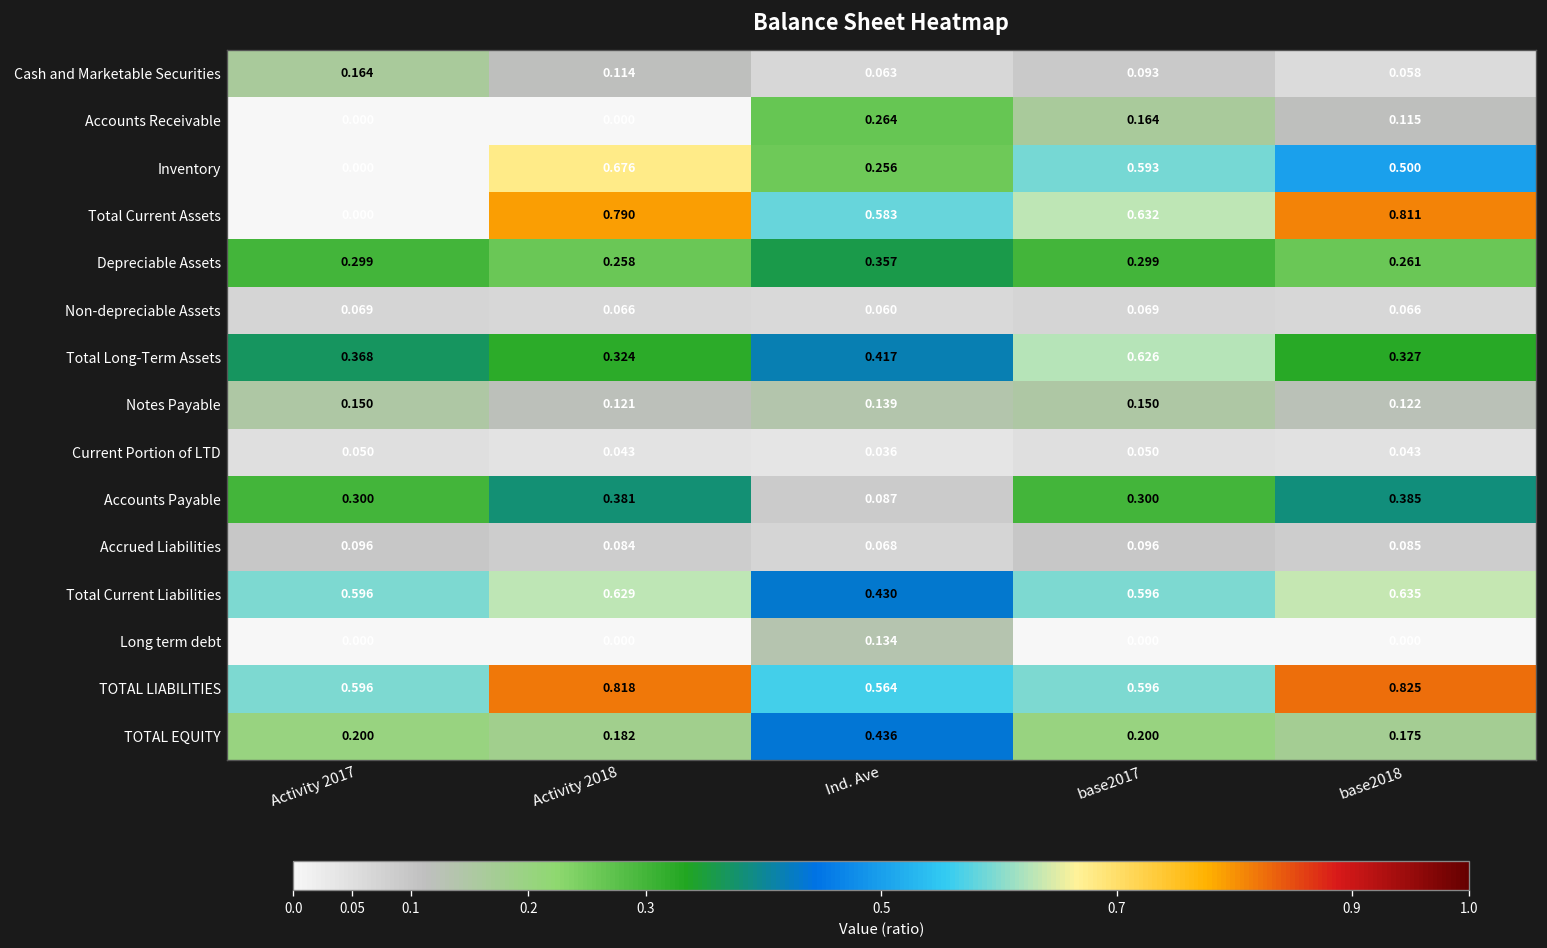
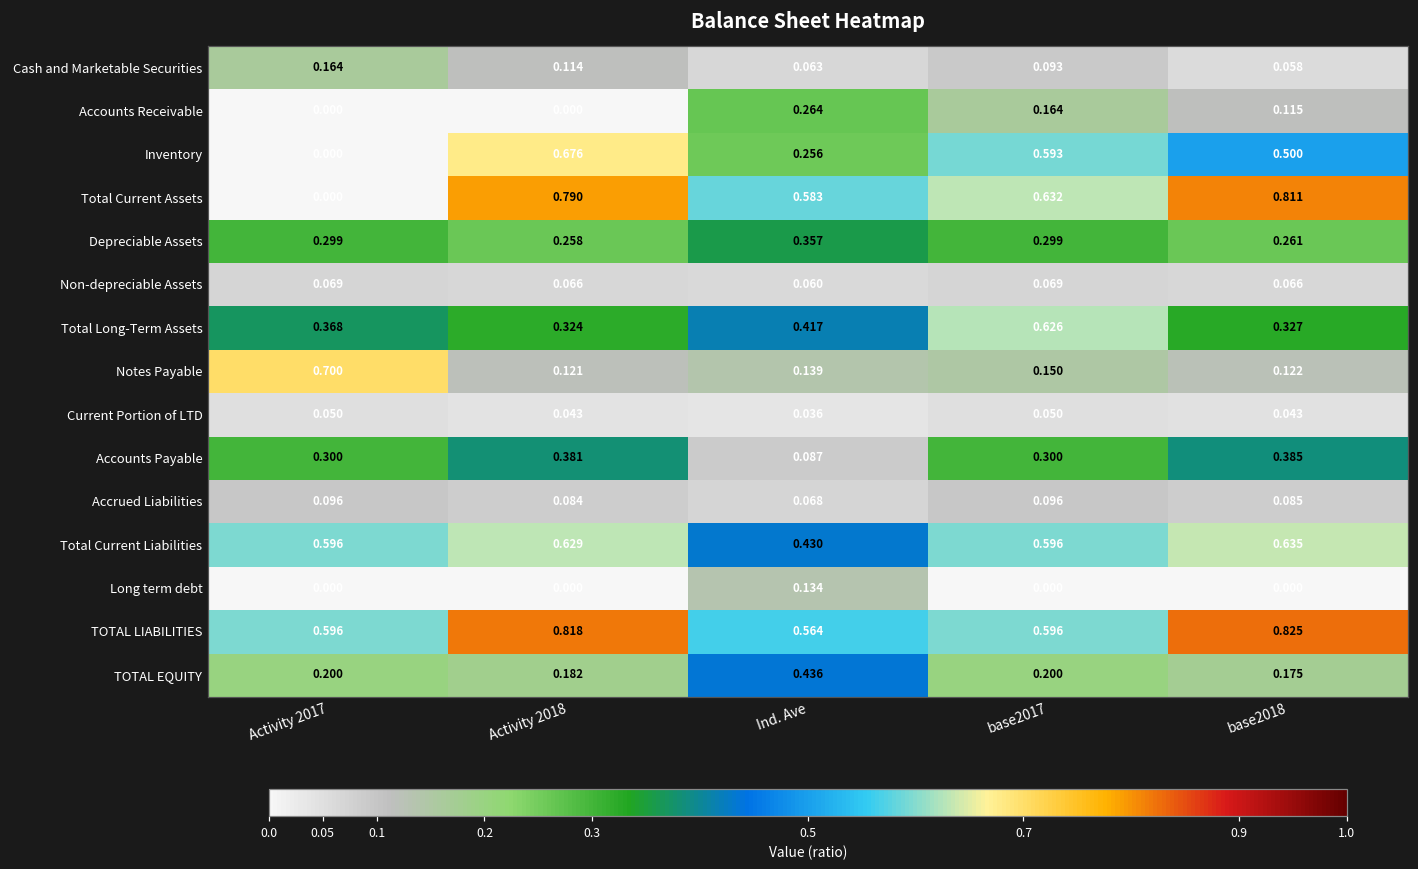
  {
    "Cash and Marketable Securities": {
      "Activity 2017": 0.164,
      "Activity 2018": 0.114,
      "base2017": 0.093
    },
    "Accounts Receivable": {
      "Ind. Ave": 0.264,
      "base2017": 0.164,
      "base2018": 0.115
    },
    "Inventory": {
      "Activity 2018": 0.676,
      "Ind. Ave": 0.256,
      "base2017": 0.593,
      "base2018": 0.500
    },
    "Total Current Assets": {
      "Activity 2018": 0.790,
      "Ind. Ave": 0.583,
      "base2017": 0.632,
      "base2018": 0.811
    },
    "Depreciable Assets": {
      "Activity 2017": 0.299,
      "Activity 2018": 0.258,
      "Ind. Ave": 0.357,
      "base2017": 0.299,
      "base2018": 0.261
    },
    "Total Long-Term Assets": {
      "Activity 2017": 0.368,
      "Activity 2018": 0.324,
      "Ind. Ave": 0.417,
      "base2017": 0.626,
      "base2018": 0.327
    },
    "Notes Payable": {
-     "Activity 2017": 0.150,
+     "Activity 2017": 0.700,
      "Activity 2018": 0.121,
      "Ind. Ave": 0.139,
      "base2017": 0.150,
      "base2018": 0.122
    },
    "Accounts Payable": {
      "Activity 2017": 0.300,
      "Activity 2018": 0.381,
      "Ind. Ave": 0.087,
      "base2017": 0.300,
      "base2018": 0.385
    },
    "Accrued Liabilities": {
      "Activity 2017": 0.096,
      "Activity 2018": 0.084,
      "base2017": 0.096,
      "base2018": 0.085
    },
    "Total Current Liabilities": {
      "Activity 2017": 0.596,
      "Activity 2018": 0.629,
      "Ind. Ave": 0.430,
      "base2017": 0.596,
      "base2018": 0.635
    },
    "Long term debt": {
      "Ind. Ave": 0.134
    },
    "TOTAL LIABILITIES": {
      "Activity 2017": 0.596,
      "Activity 2018": 0.818,
      "Ind. Ave": 0.564,
      "base2017": 0.596,
      "base2018": 0.825
    },
    "TOTAL EQUITY": {
      "Activity 2017": 0.200,
      "Activity 2018": 0.182,
      "Ind. Ave": 0.436,
      "base2017": 0.200,
      "base2018": 0.175
    }
  }
